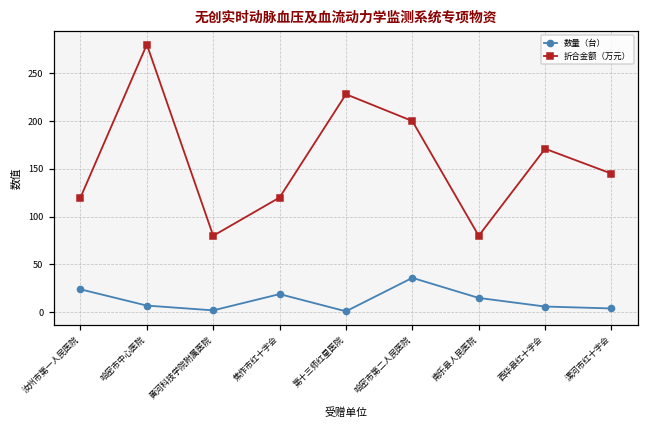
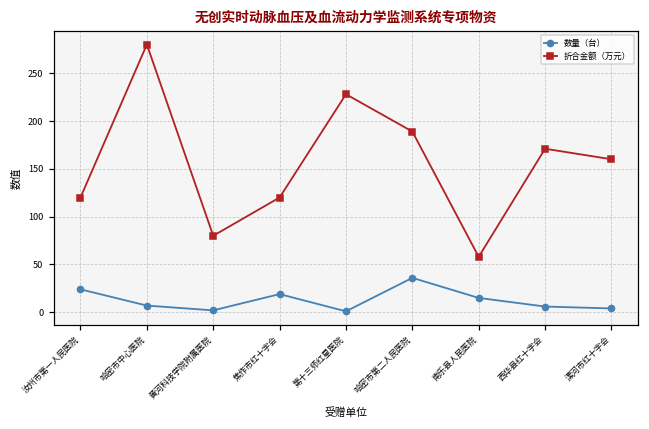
  {
    "数量（台）": {
      "汝州市第一人民医院": 20,
      "哈密市中心医院": 10,
      "黄河科技学院附属医院": 0,
      "焦作市红十字会": 20,
      "第十三师红星医院": 0,
      "哈密市第二人民医院": 40,
      "南乐县人民医院": 20,
      "西华县红十字会": 10,
      "漯河市红十字会": 0
    },
    "折合金额（万元）": {
      "汝州市第一人民医院": 120,
      "哈密市中心医院": 280,
      "黄河科技学院附属医院": 80,
      "焦作市红十字会": 120,
      "第十三师红星医院": 230,
-     "哈密市第二人民医院": 200,
-     "南乐县人民医院": 80,
+     "哈密市第二人民医院": 190,
+     "南乐县人民医院": 60,
      "西华县红十字会": 170,
-     "漯河市红十字会": 150
+     "漯河市红十字会": 160
    }
  }
